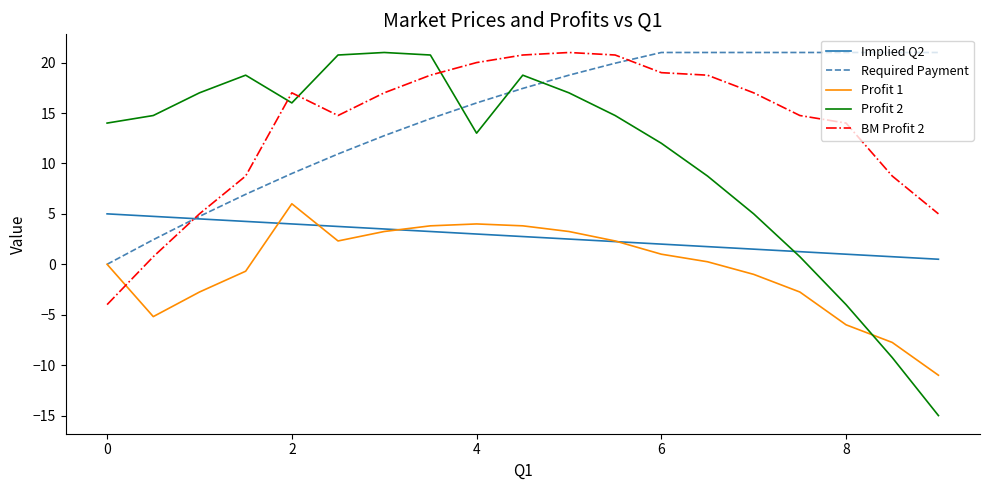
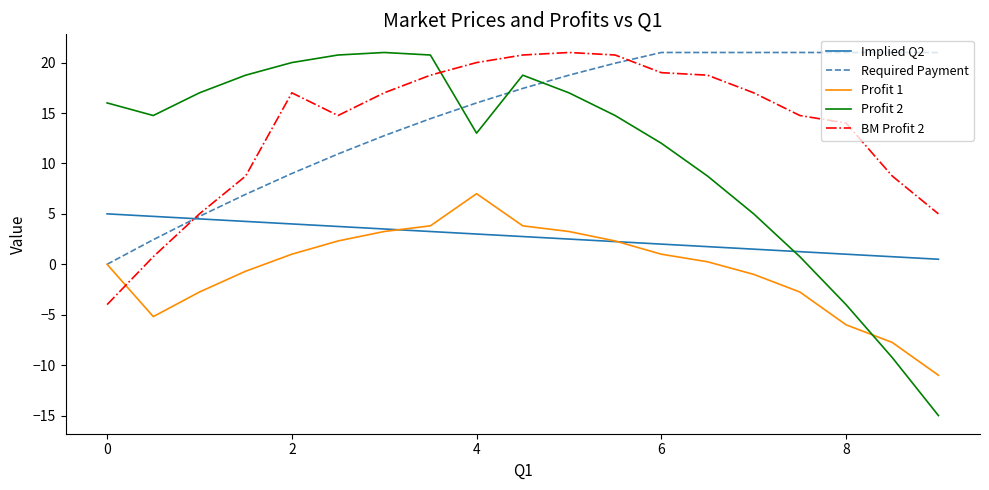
  {
    "Profit 1": {
-     "2": 6,
-     "4": 4,
+     "2": 1,
+     "4": 7,
      "6": 1,
      "8": -6
    },
    "Profit 2": {
-     "0": 14,
-     "2": 16,
+     "0": 16,
+     "2": 20,
      "4": 13,
      "6": 12,
      "8": -4
    },
    "BM Profit 2": {
      "0": -4,
      "2": 17,
      "4": 20,
      "6": 19
    }
  }
